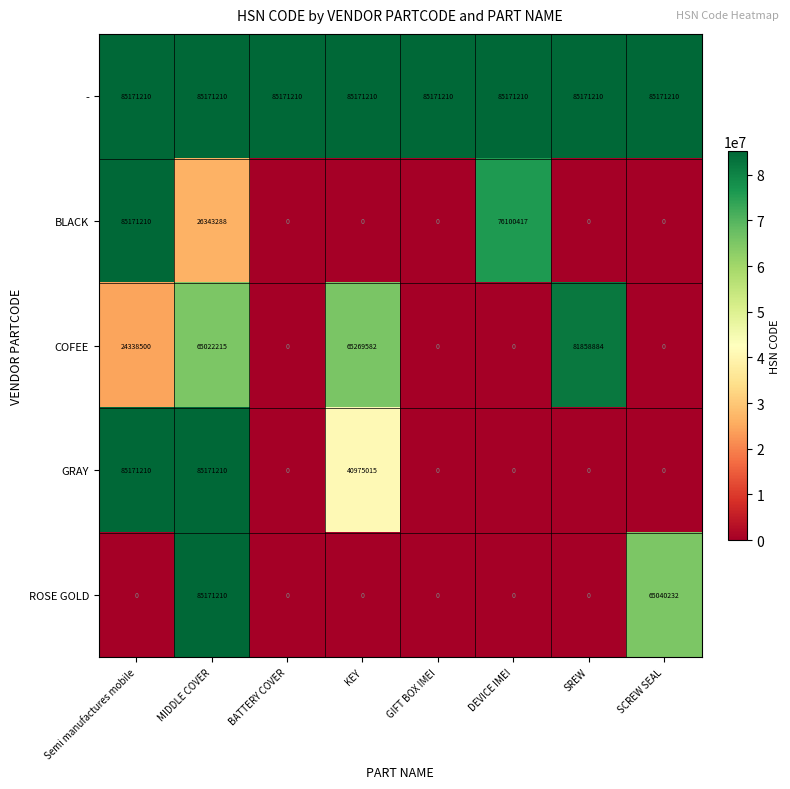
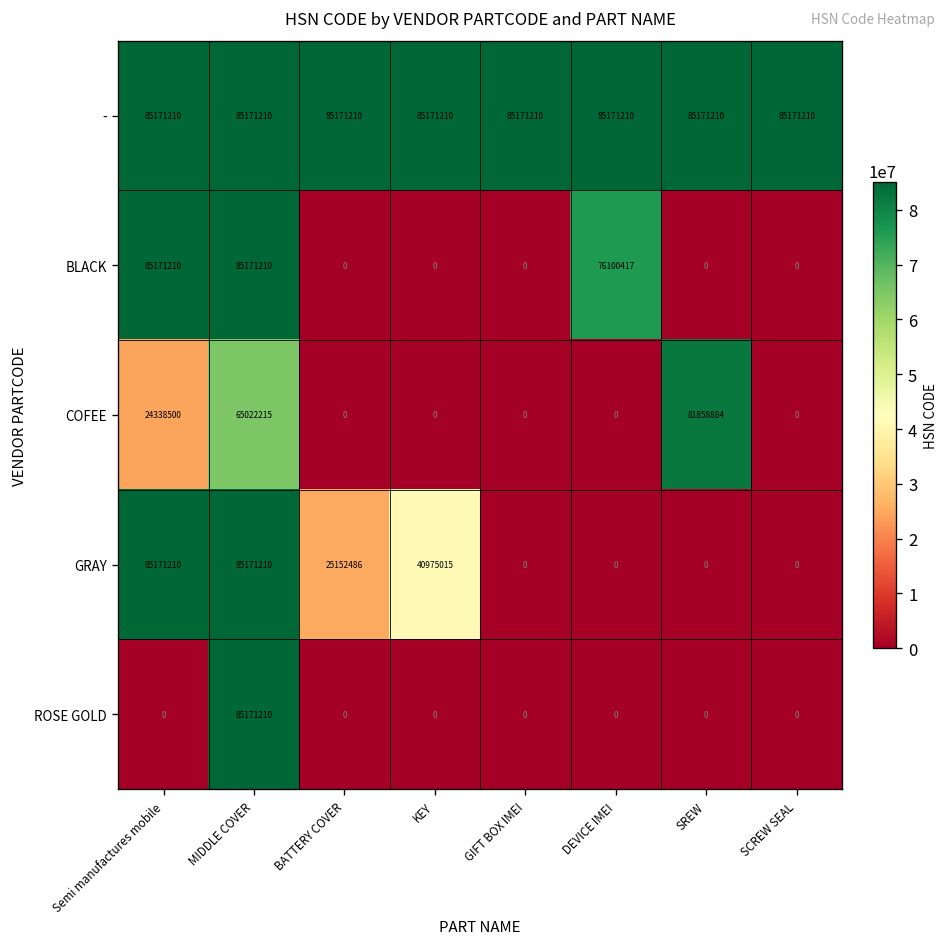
  {
    "-": {
      "Semi manufactures mobile": 85171210,
      "MIDDLE COVER": 85171210,
      "BATTERY COVER": 85171210,
      "KEY": 85171210,
      "GIFT BOX IMEI": 85171210,
      "DEVICE IMEI": 85171210,
      "SREW": 85171210,
      "SCREW SEAL": 85171210
    },
    "BLACK": {
      "Semi manufactures mobile": 85171210,
-     "MIDDLE COVER": 26343288,
+     "MIDDLE COVER": 85171210,
      "BATTERY COVER": 0,
      "KEY": 0,
      "GIFT BOX IMEI": 0,
      "DEVICE IMEI": 76100417,
      "SREW": 0,
      "SCREW SEAL": 0
    },
    "COFEE": {
      "Semi manufactures mobile": 24338500,
      "MIDDLE COVER": 65022215,
      "BATTERY COVER": 0,
-     "KEY": 65269582,
+     "KEY": 0,
      "GIFT BOX IMEI": 0,
      "DEVICE IMEI": 0,
      "SREW": 81858884,
      "SCREW SEAL": 0
    },
    "GRAY": {
      "Semi manufactures mobile": 85171210,
      "MIDDLE COVER": 85171210,
-     "BATTERY COVER": 0,
+     "BATTERY COVER": 25152486,
      "KEY": 40975015,
      "GIFT BOX IMEI": 0,
      "DEVICE IMEI": 0,
      "SREW": 0,
      "SCREW SEAL": 0
    },
    "ROSE GOLD": {
      "Semi manufactures mobile": 0,
      "MIDDLE COVER": 85171210,
      "BATTERY COVER": 0,
      "KEY": 0,
      "GIFT BOX IMEI": 0,
      "DEVICE IMEI": 0,
      "SREW": 0,
-     "SCREW SEAL": 65040232
+     "SCREW SEAL": 0
    }
  }
